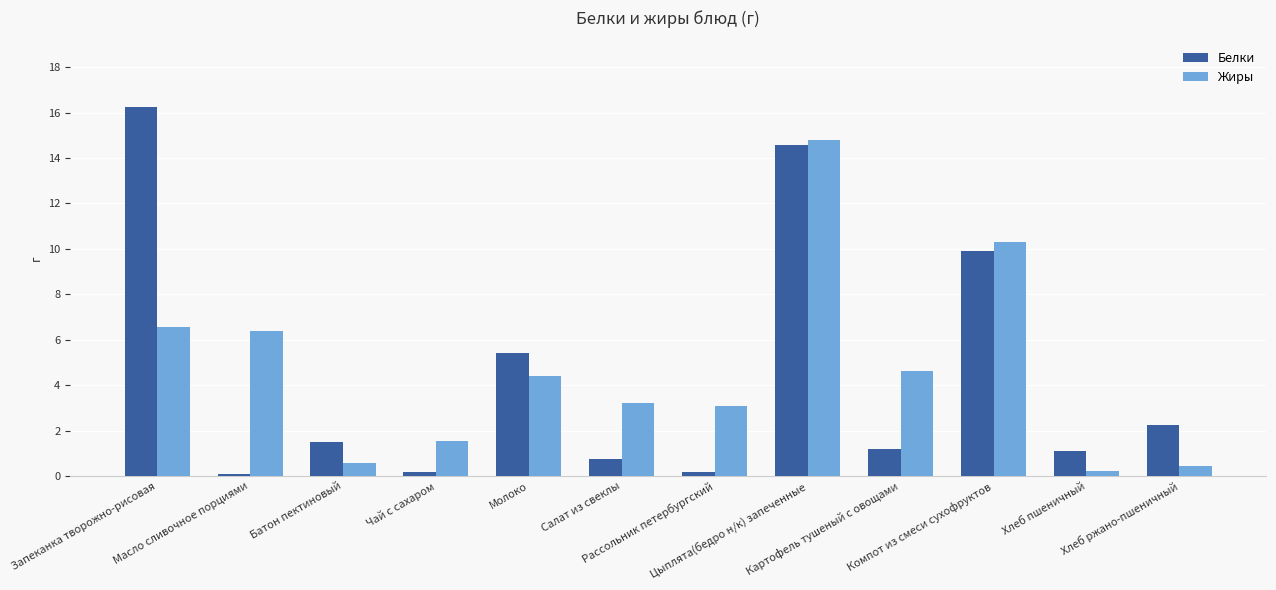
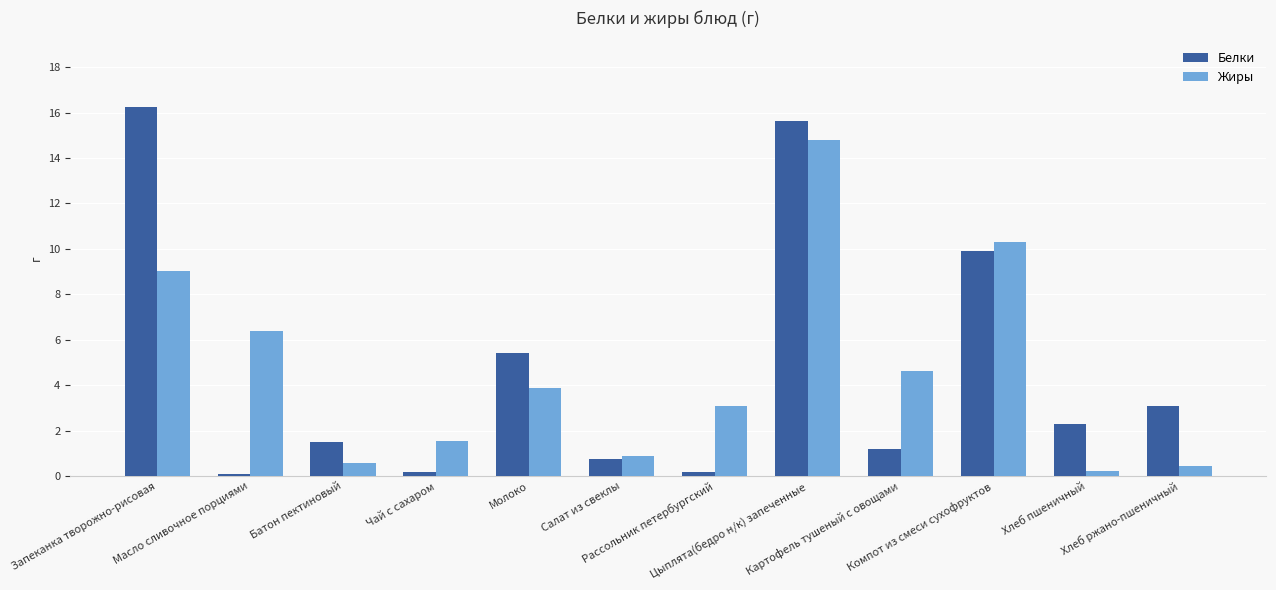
  {
    "Белки": {
      "Запеканка творожно-рисовая": 16.3,
      "Батон пектиновый": 1.5,
      "Чай с сахаром": 0.2,
      "Молоко": 5.4,
      "Салат из свеклы": 0.8,
      "Рассольник петербургский": 0.2,
-     "Цыплята(бедро н/к) запеченные": 14.6,
+     "Цыплята(бедро н/к) запеченные": 15.6,
      "Картофель тушеный с овощами": 1.2,
      "Компот из смеси сухофруктов": 9.9,
-     "Хлеб пшеничный": 1.1,
-     "Хлеб ржано-пшеничный": 2.2
+     "Хлеб пшеничный": 2.3,
+     "Хлеб ржано-пшеничный": 3.1
    },
    "Жиры": {
-     "Запеканка творожно-рисовая": 6.6,
+     "Запеканка творожно-рисовая": 9.0,
      "Масло сливочное порциями": 6.4,
      "Батон пектиновый": 0.6,
      "Чай с сахаром": 1.5,
-     "Молоко": 4.4,
-     "Салат из свеклы": 3.2,
+     "Молоко": 3.9,
+     "Салат из свеклы": 0.9,
      "Рассольник петербургский": 3.1,
      "Цыплята(бедро н/к) запеченные": 14.8,
      "Картофель тушеный с овощами": 4.6,
      "Компот из смеси сухофруктов": 10.3,
      "Хлеб пшеничный": 0.2,
      "Хлеб ржано-пшеничный": 0.4
    }
  }
